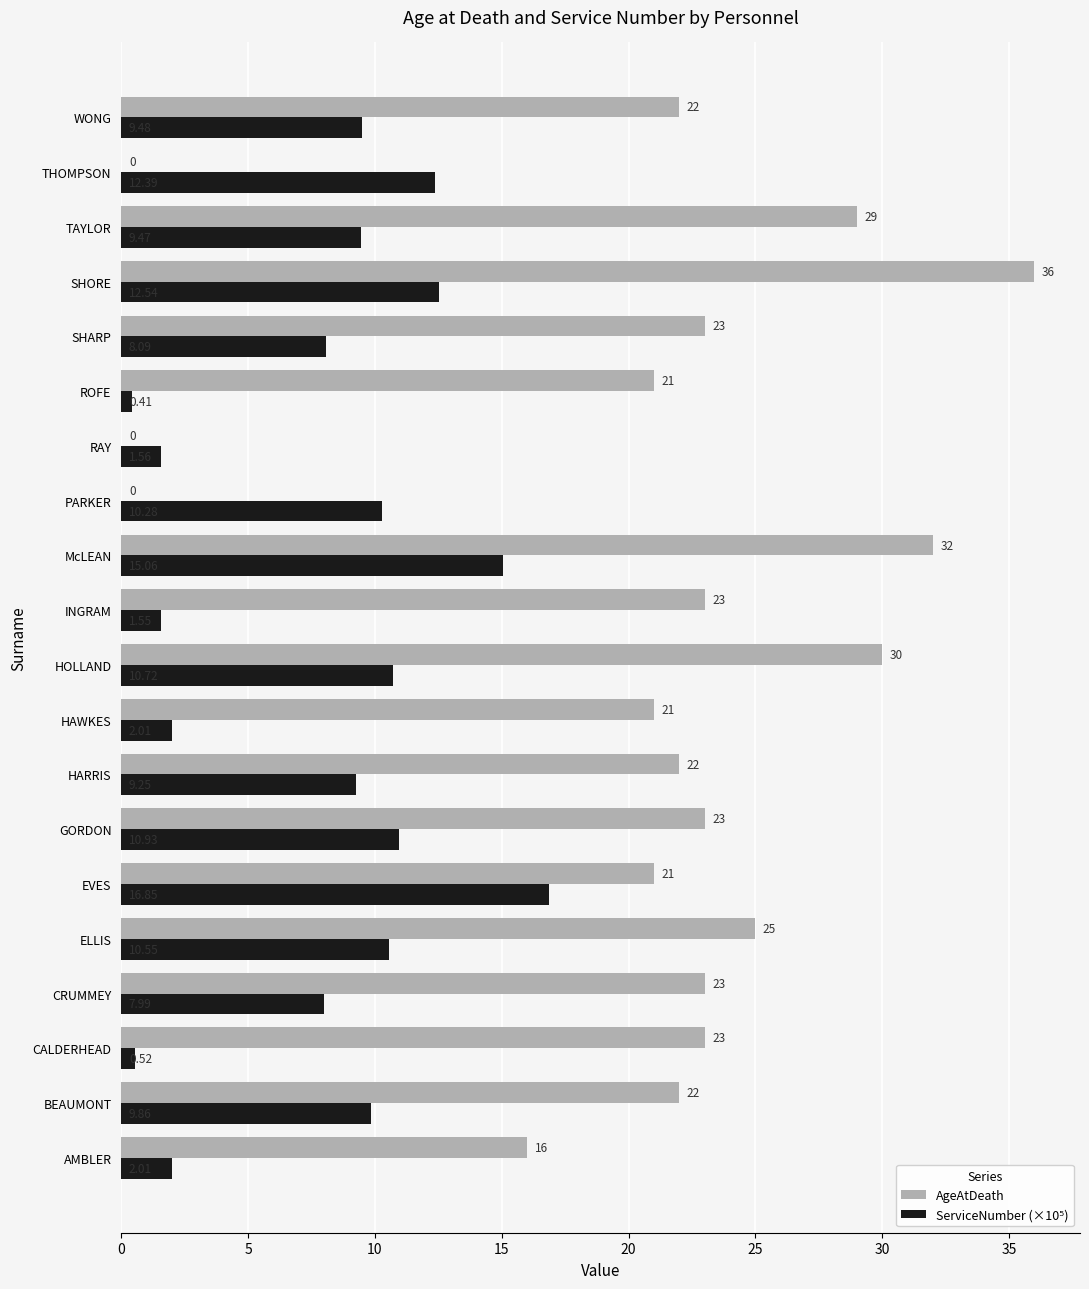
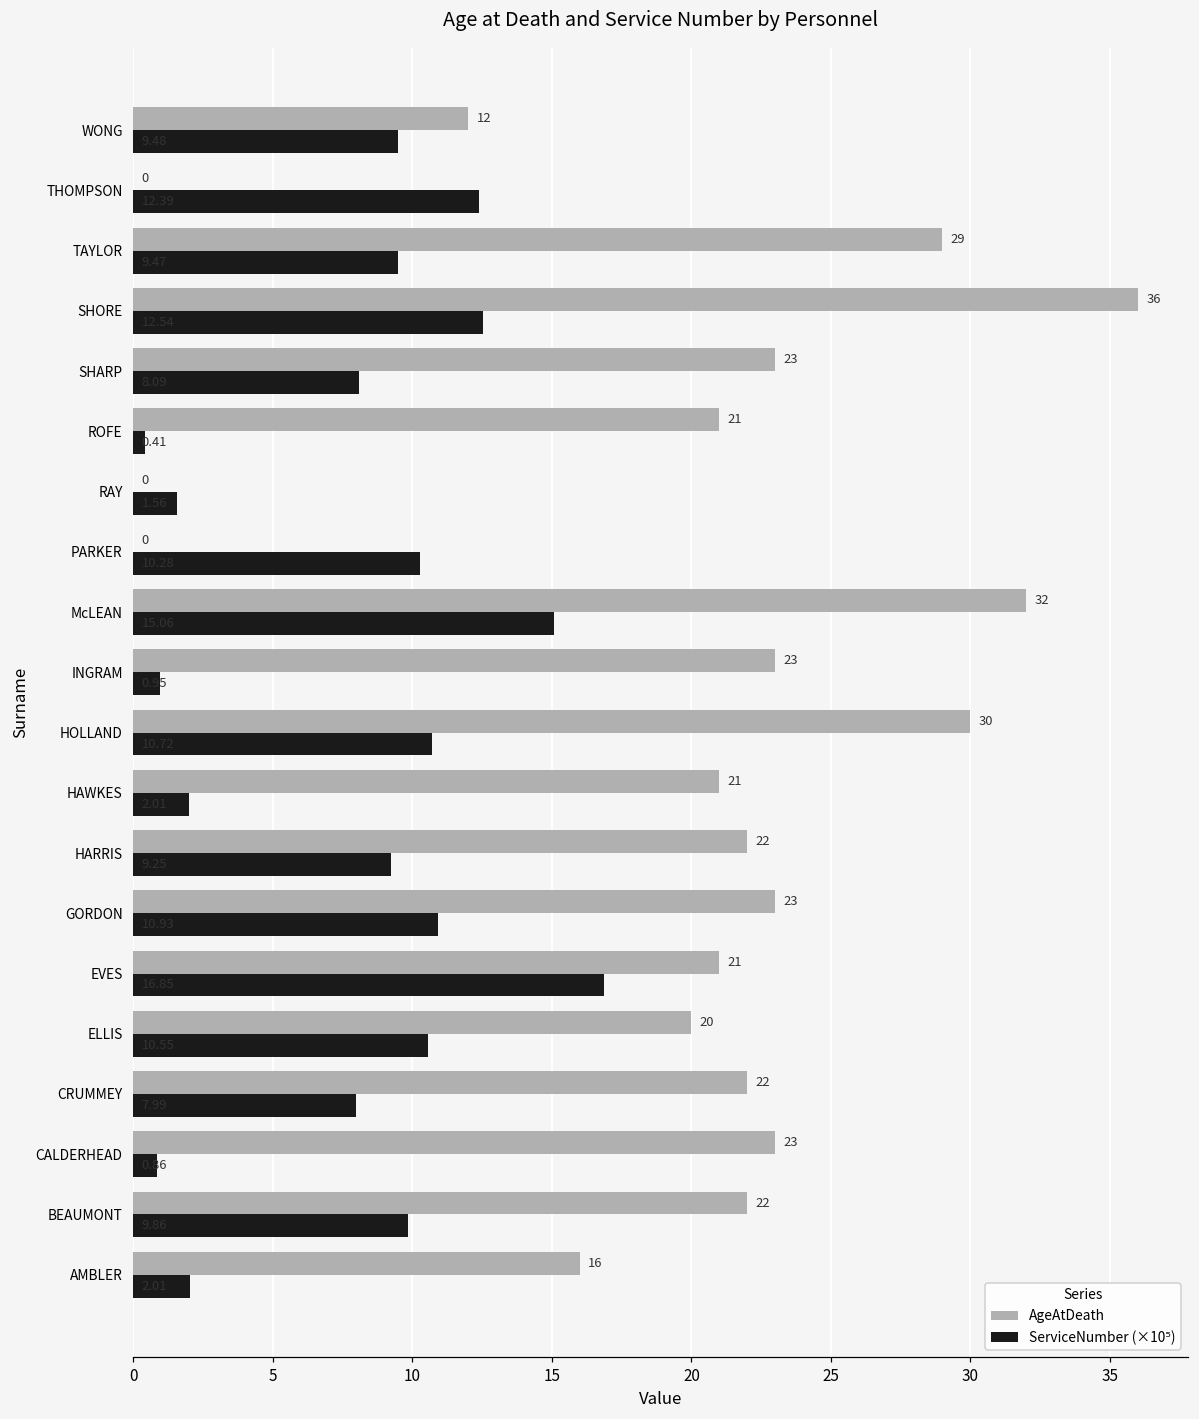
  {
    "AgeAtDeath": {
-     "WONG": 22,
+     "WONG": 12,
      "THOMPSON": 0,
      "TAYLOR": 29,
      "SHORE": 36,
      "SHARP": 23,
      "ROFE": 21,
      "RAY": 0,
      "PARKER": 0,
      "McLEAN": 32,
      "INGRAM": 23,
      "HOLLAND": 30,
      "HAWKES": 21,
      "HARRIS": 22,
      "GORDON": 23,
      "EVES": 21,
-     "ELLIS": 25,
-     "CRUMMEY": 23,
+     "ELLIS": 20,
+     "CRUMMEY": 22,
      "CALDERHEAD": 23,
      "BEAUMONT": 22,
      "AMBLER": 16
    },
    "ServiceNumber (×10⁵)": {
      "WONG": 9.5,
      "THOMPSON": 12.4,
      "TAYLOR": 9.5,
      "SHORE": 12.5,
      "SHARP": 8.1,
      "RAY": 1.6,
      "PARKER": 10.3,
      "McLEAN": 15.1,
-     "INGRAM": 1.5,
+     "INGRAM": 0.9,
      "HOLLAND": 10.7,
      "HAWKES": 2.0,
      "HARRIS": 9.2,
      "GORDON": 10.9,
      "EVES": 16.8,
      "ELLIS": 10.5,
      "CRUMMEY": 8.0,
-     "CALDERHEAD": 0.5,
+     "CALDERHEAD": 0.9,
      "BEAUMONT": 9.9,
      "AMBLER": 2.0
    }
  }
